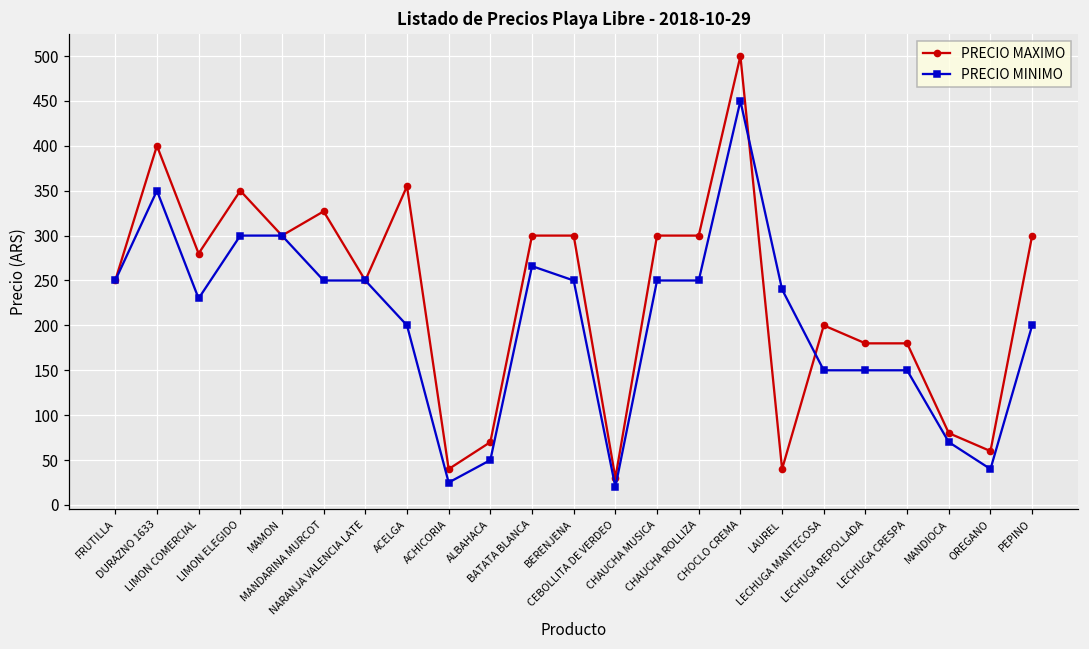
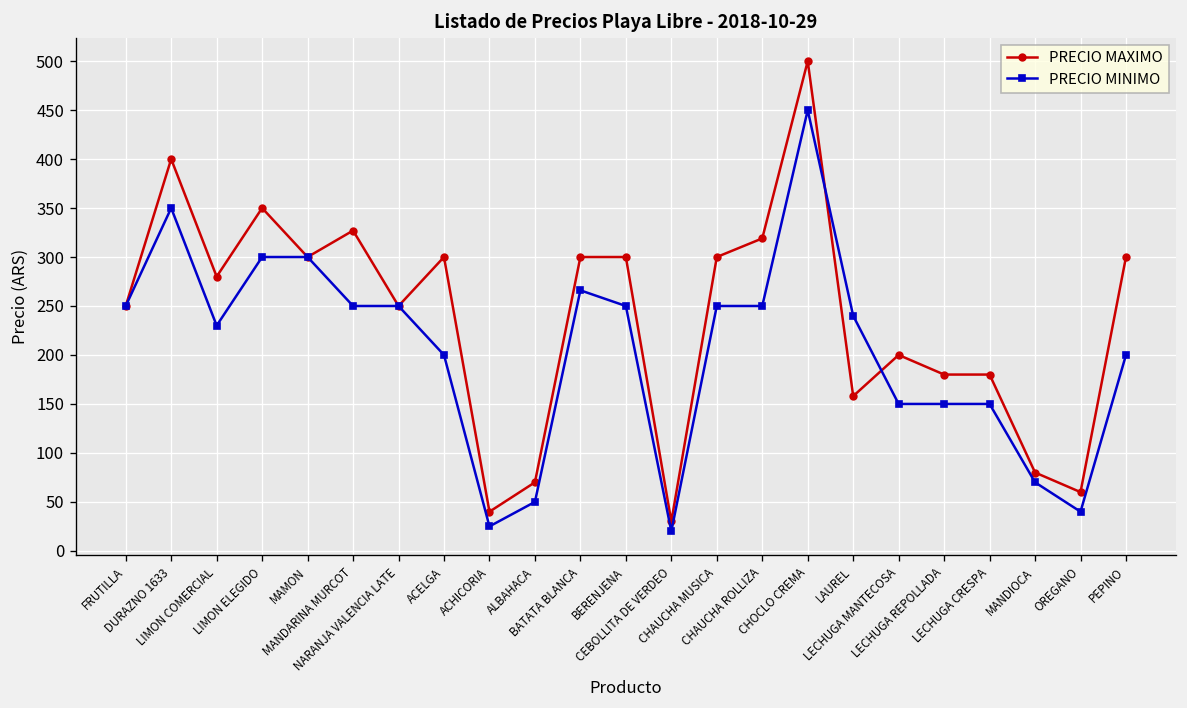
  {
    "PRECIO MAXIMO": {
      "DURAZNO 1633": 400,
      "LIMON COMERCIAL": 280,
      "LIMON ELEGIDO": 350,
      "MANDARINA MURCOT": 330,
-     "ACELGA": 360,
+     "ACELGA": 300,
      "ACHICORIA": 40,
      "ALBAHACA": 70,
      "BATATA BLANCA": 300,
      "BERENJENA": 300,
      "CEBOLLITA DE VERDEO": 30,
      "CHAUCHA MUSICA": 300,
-     "CHAUCHA ROLLIZA": 300,
+     "CHAUCHA ROLLIZA": 320,
      "CHOCLO CREMA": 500,
-     "LAUREL": 40,
+     "LAUREL": 160,
      "LECHUGA MANTECOSA": 200,
      "LECHUGA REPOLLADA": 180,
      "LECHUGA CRESPA": 180,
      "MANDIOCA": 80,
      "OREGANO": 60,
      "PEPINO": 300
    },
    "PRECIO MINIMO": {
      "DURAZNO 1633": 350,
      "LIMON COMERCIAL": 230,
      "LIMON ELEGIDO": 300,
      "MANDARINA MURCOT": 250,
      "ACELGA": 200,
      "ACHICORIA": 30,
      "ALBAHACA": 50,
      "BATATA BLANCA": 270,
      "BERENJENA": 250,
      "CEBOLLITA DE VERDEO": 20,
      "CHAUCHA MUSICA": 250,
      "CHAUCHA ROLLIZA": 250,
      "CHOCLO CREMA": 450,
      "LAUREL": 240,
      "LECHUGA MANTECOSA": 150,
      "LECHUGA REPOLLADA": 150,
      "LECHUGA CRESPA": 150,
      "MANDIOCA": 70,
      "OREGANO": 40,
      "PEPINO": 200
    }
  }
